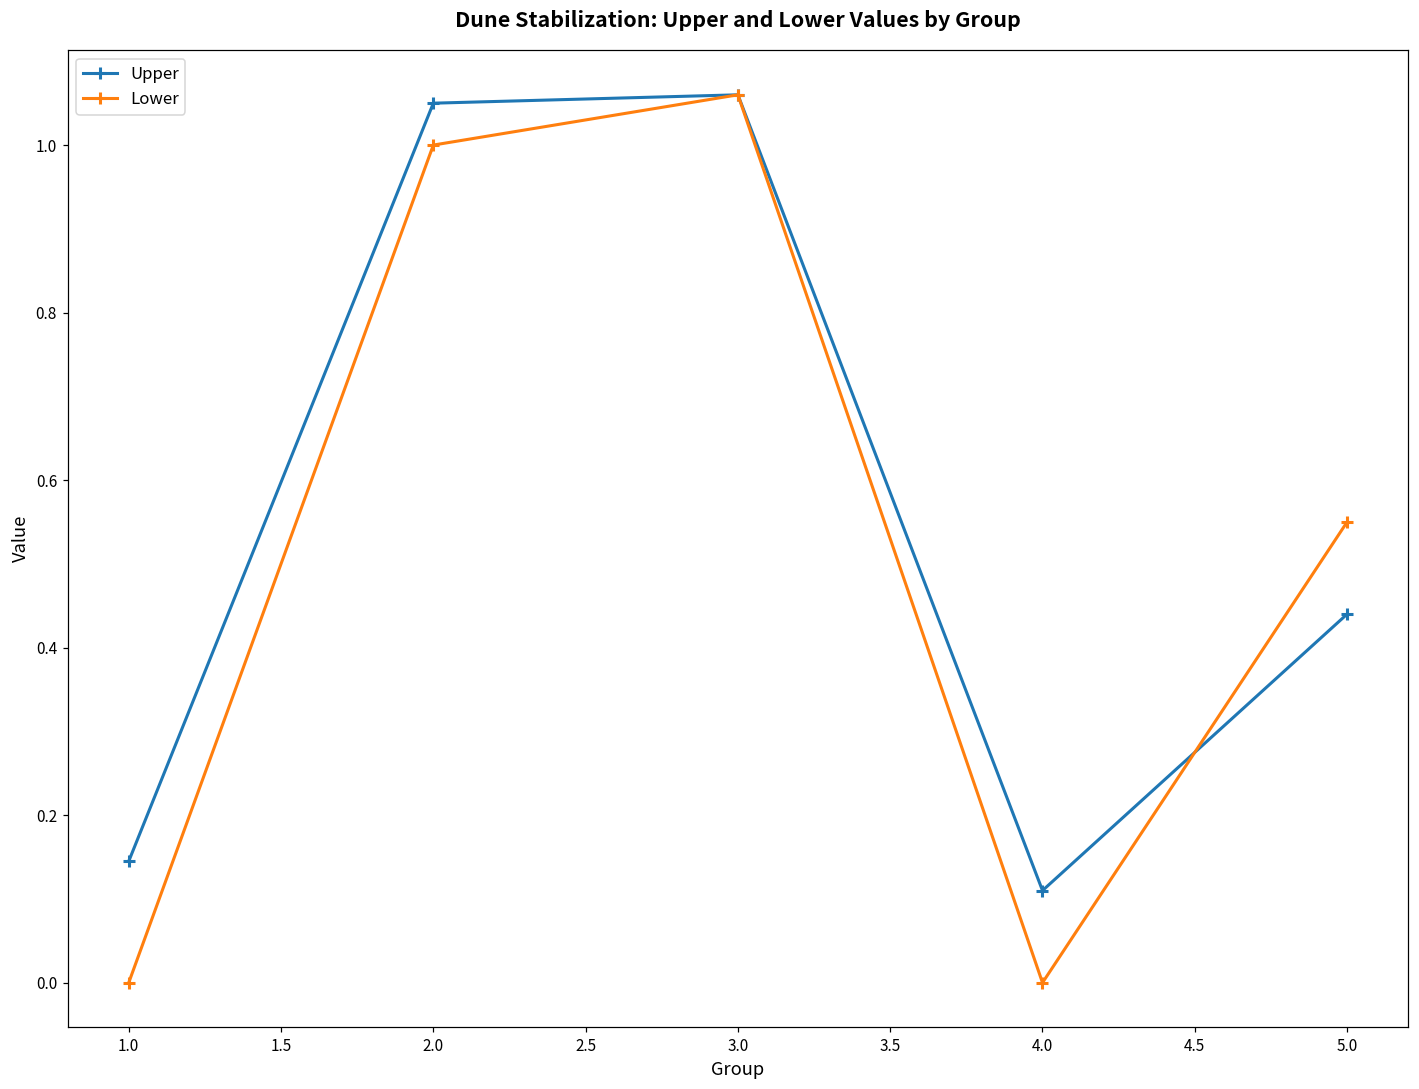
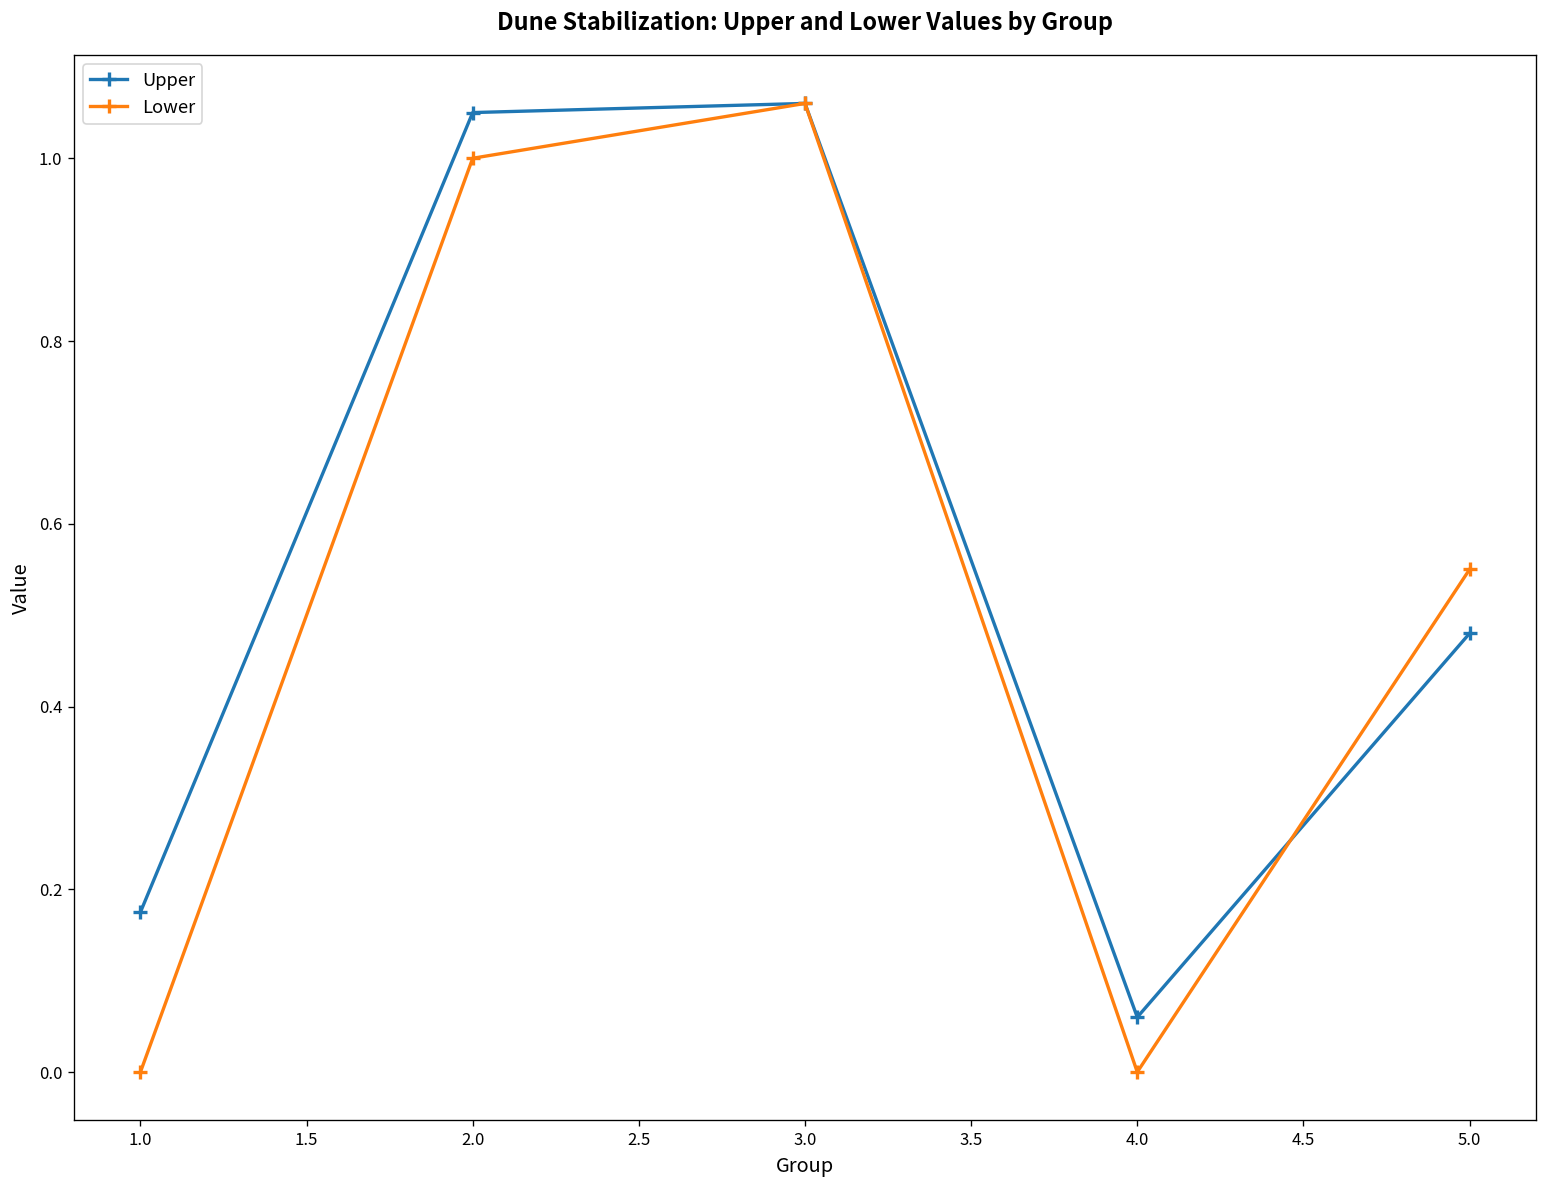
  {
    "Upper": {
-     "1.0": 0.15,
+     "1.0": 0.18,
      "2.0": 1.05,
-     "4.0": 0.11,
-     "5.0": 0.44
+     "4.0": 0.06,
+     "5.0": 0.48
    },
    "Lower": {
      "1.0": 0.00,
      "2.0": 1.00,
      "4.0": 0.00,
      "5.0": 0.55
    }
  }
